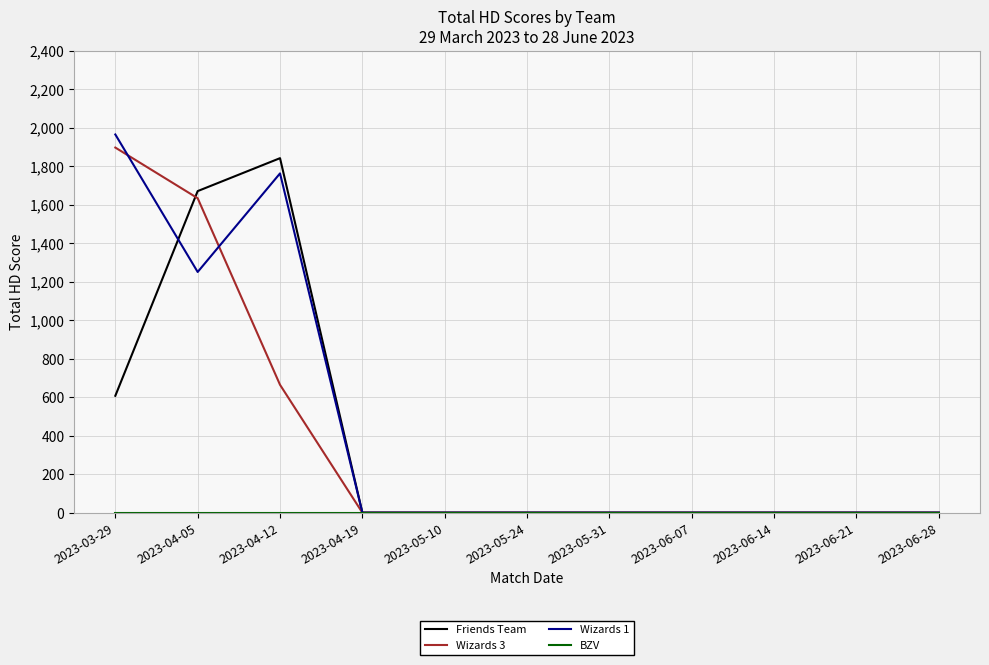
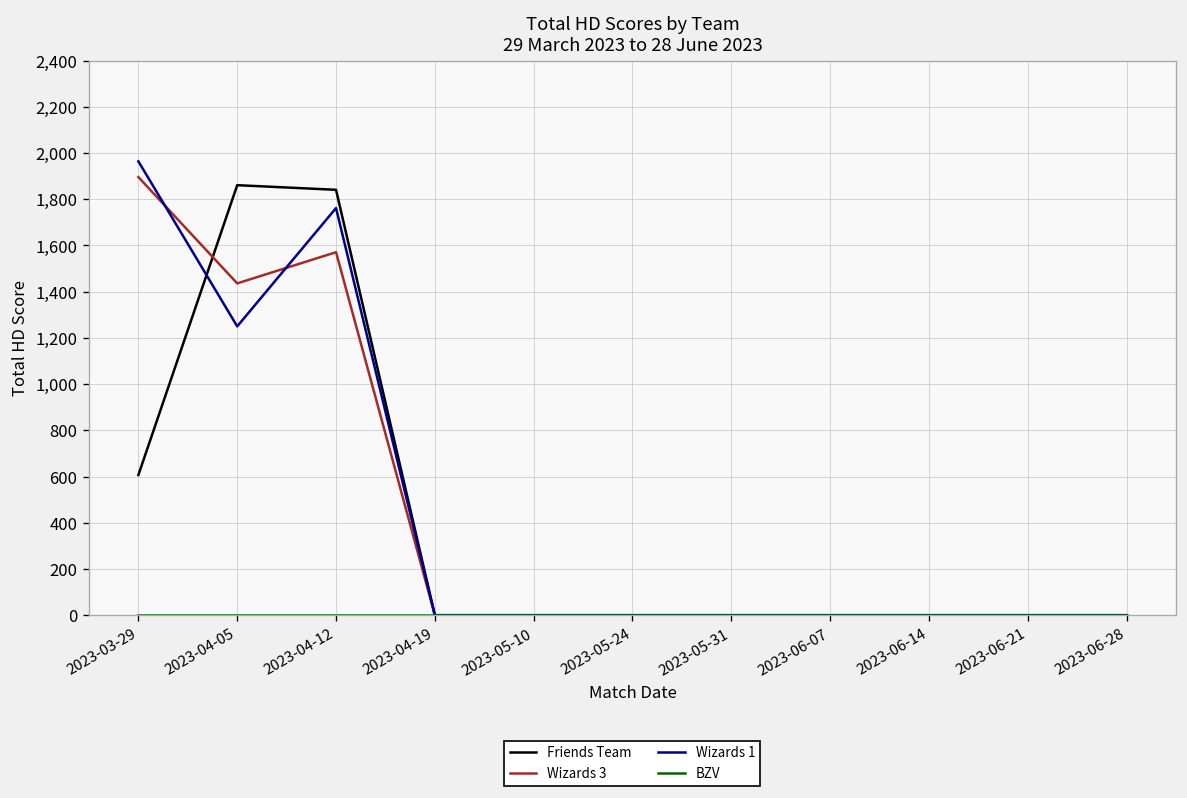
  {
    "Friends Team": {
      "2023-03-29": "610",
-     "2023-04-05": "1,670",
+     "2023-04-05": "1,860",
      "2023-04-12": "1,840"
    },
    "Wizards 3": {
      "2023-03-29": "1,900",
-     "2023-04-05": "1,630",
-     "2023-04-12": "660"
+     "2023-04-05": "1,440",
+     "2023-04-12": "1,570"
    },
    "Wizards 1": {
      "2023-03-29": "1,960",
      "2023-04-05": "1,250",
      "2023-04-12": "1,760"
    },
    "BZV": {
      "2023-03-29": "0",
      "2023-04-05": "0",
      "2023-04-12": "0"
    }
  }
